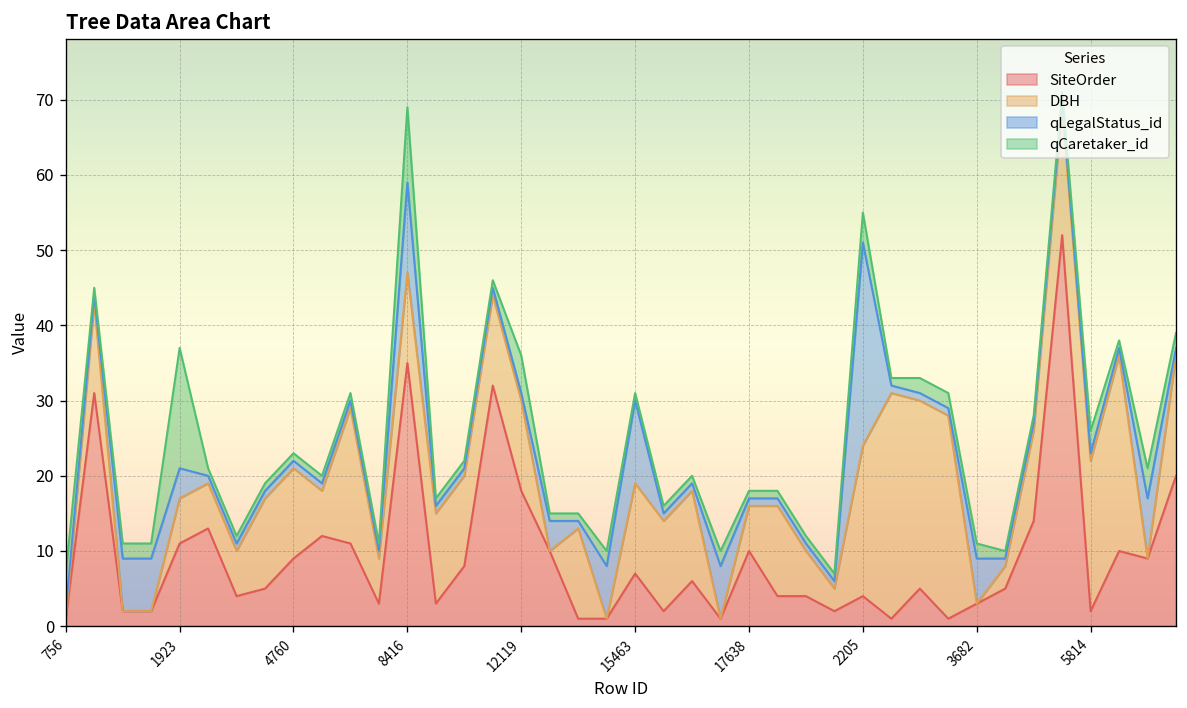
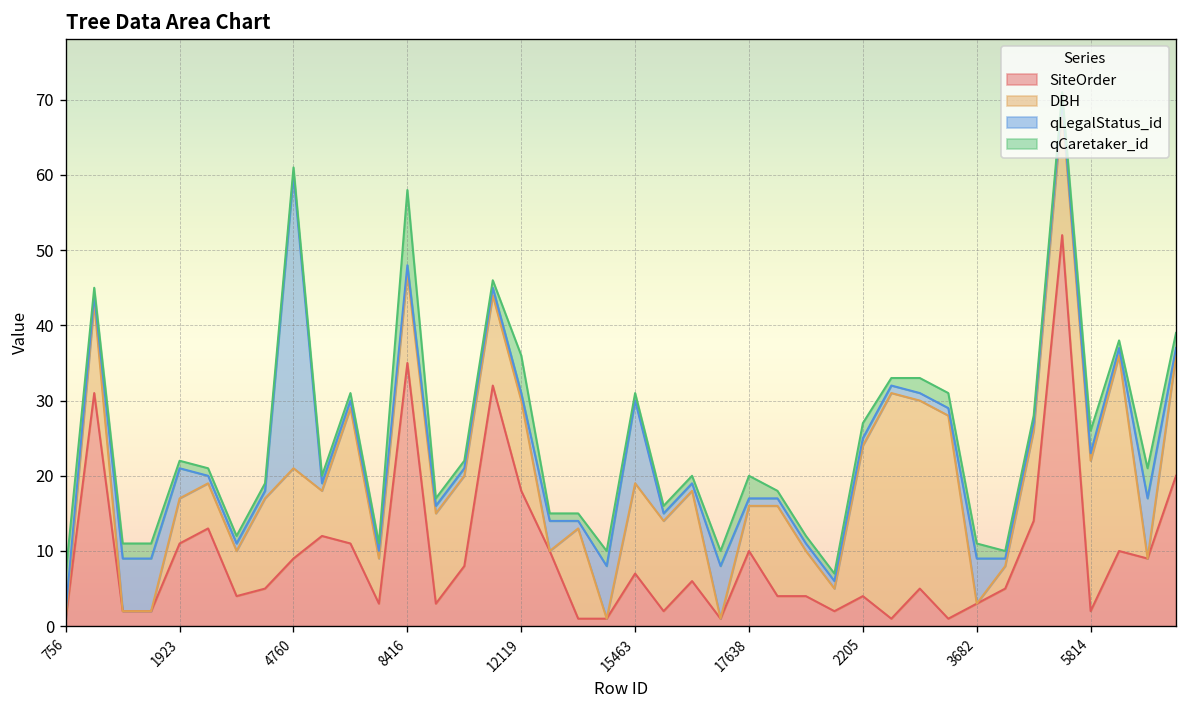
  {
    "qLegalStatus_id": {
      "756": 1,
      "1923": 4,
-     "4760": 1,
-     "8416": 12,
+     "4760": 39,
+     "8416": 1,
      "12119": 1,
      "15463": 11,
      "17638": 1,
-     "2205": 27,
+     "2205": 1,
      "3682": 6,
      "5814": 1
    },
    "qCaretaker_id": {
      "756": 5,
-     "1923": 16,
+     "1923": 1,
      "4760": 1,
      "8416": 10,
      "12119": 5,
      "15463": 1,
-     "17638": 1,
-     "2205": 4,
+     "17638": 3,
+     "2205": 2,
      "3682": 2,
      "5814": 3
    }
  }
